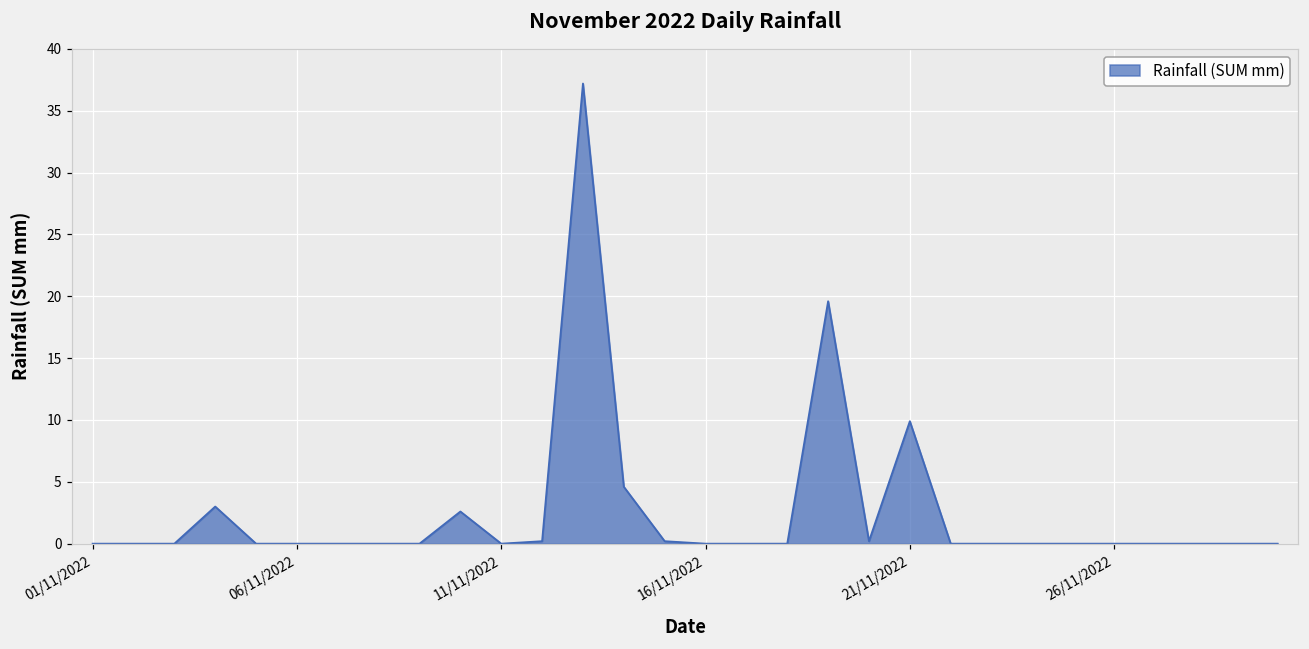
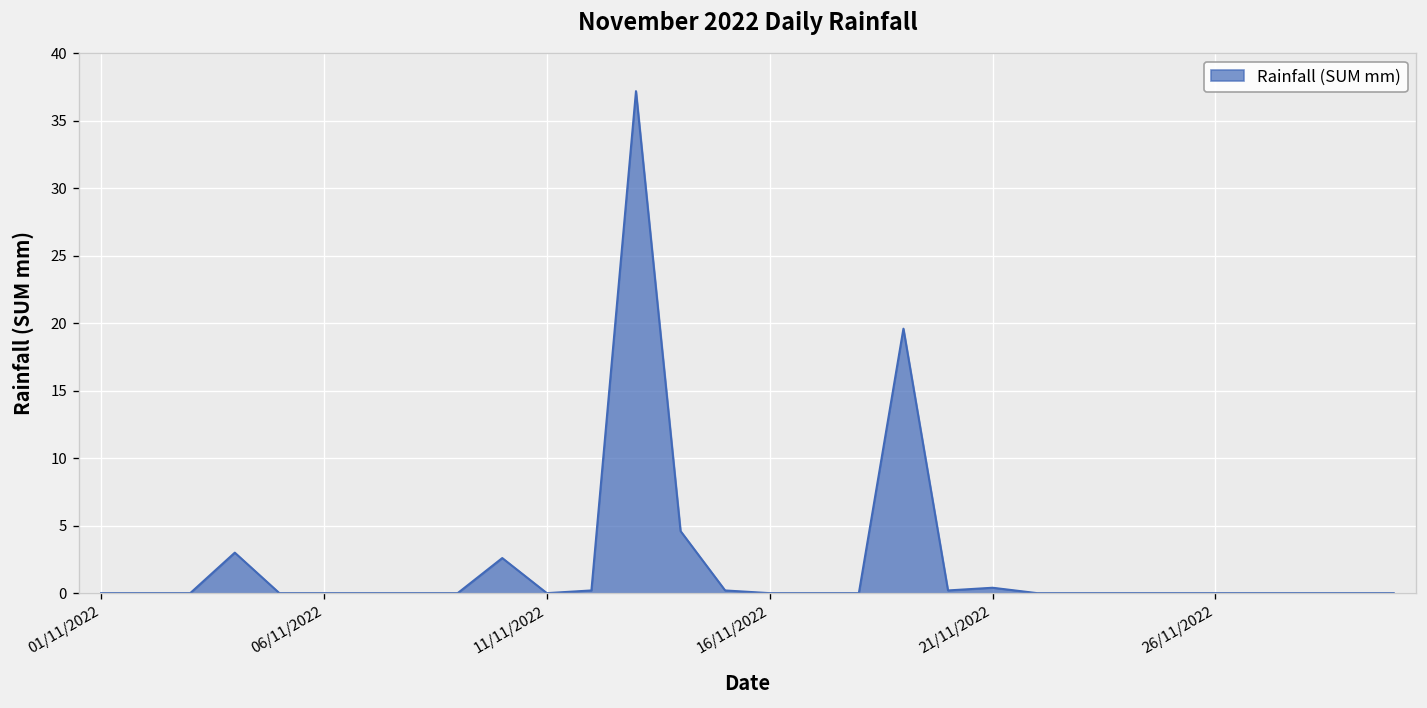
  {
    "01/11/2022": 0.0,
    "06/11/2022": 0.0,
    "11/11/2022": 0.0,
    "16/11/2022": 0.0,
-   "21/11/2022": 9.9,
+   "21/11/2022": 0.4,
    "26/11/2022": 0.0
  }
